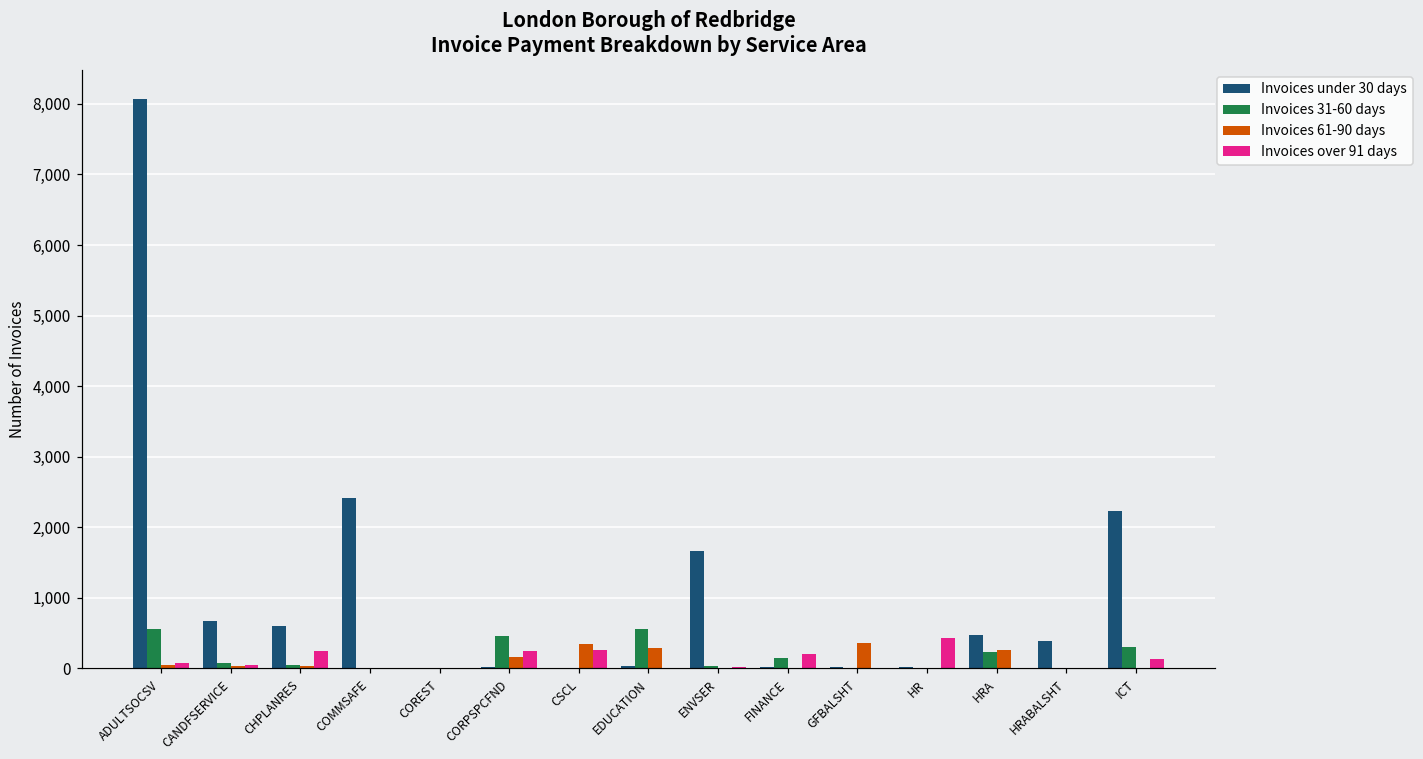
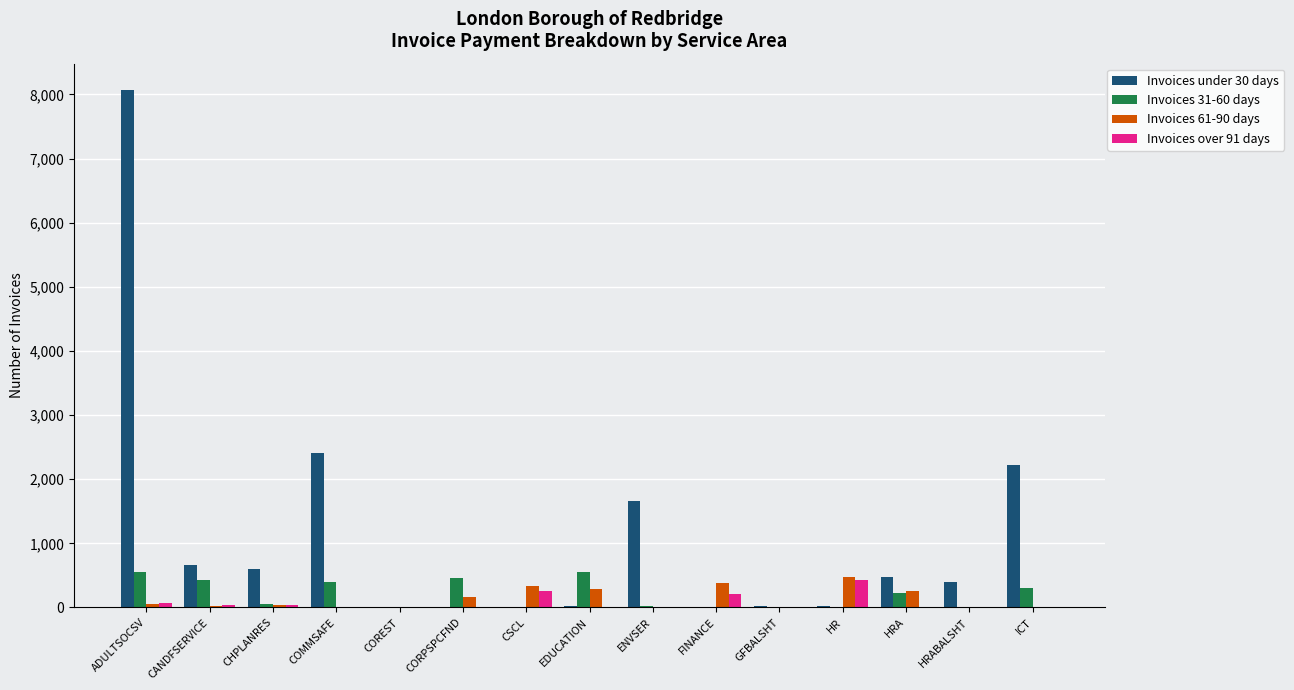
  {
    "Invoices under 30 days": {
      "ADULTSOCSV": "8,100",
      "CANDFSERVICE": "700",
      "CHPLANRES": "600",
      "COMMSAFE": "2,400",
      "ENVSER": "1,700",
      "HRA": "500",
      "HRABALSHT": "400",
      "ICT": "2,200"
    },
    "Invoices 31-60 days": {
      "ADULTSOCSV": "600",
-     "CANDFSERVICE": "100",
+     "CANDFSERVICE": "400",
      "CHPLANRES": "100",
-     "COMMSAFE": "0",
+     "COMMSAFE": "400",
      "COREST": "0",
      "CORPSPCFND": "500",
      "CSCL": "0",
      "EDUCATION": "600",
-     "FINANCE": "100",
+     "FINANCE": "0",
      "HR": "0",
      "HRA": "200",
      "HRABALSHT": "0",
      "ICT": "300"
    },
    "Invoices 61-90 days": {
      "ADULTSOCSV": "0",
      "COMMSAFE": "0",
      "COREST": "0",
      "CORPSPCFND": "200",
      "CSCL": "300",
      "EDUCATION": "300",
-     "FINANCE": "0",
-     "GFBALSHT": "400",
-     "HR": "0",
+     "FINANCE": "400",
+     "GFBALSHT": "0",
+     "HR": "500",
      "HRA": "300",
      "HRABALSHT": "0",
      "ICT": "0"
    },
    "Invoices over 91 days": {
      "ADULTSOCSV": "100",
      "CANDFSERVICE": "0",
-     "CHPLANRES": "300",
+     "CHPLANRES": "0",
      "COREST": "0",
-     "CORPSPCFND": "200",
+     "CORPSPCFND": "0",
      "CSCL": "300",
      "FINANCE": "200",
      "HR": "400",
      "HRABALSHT": "0",
-     "ICT": "100"
+     "ICT": "0"
    }
  }
